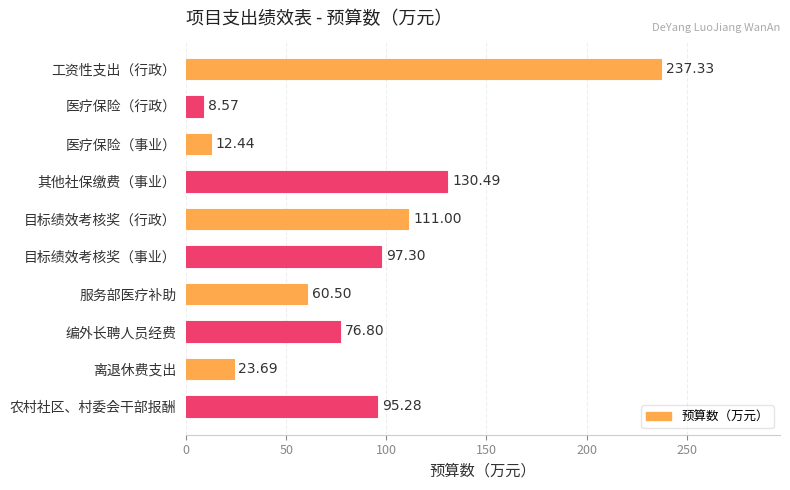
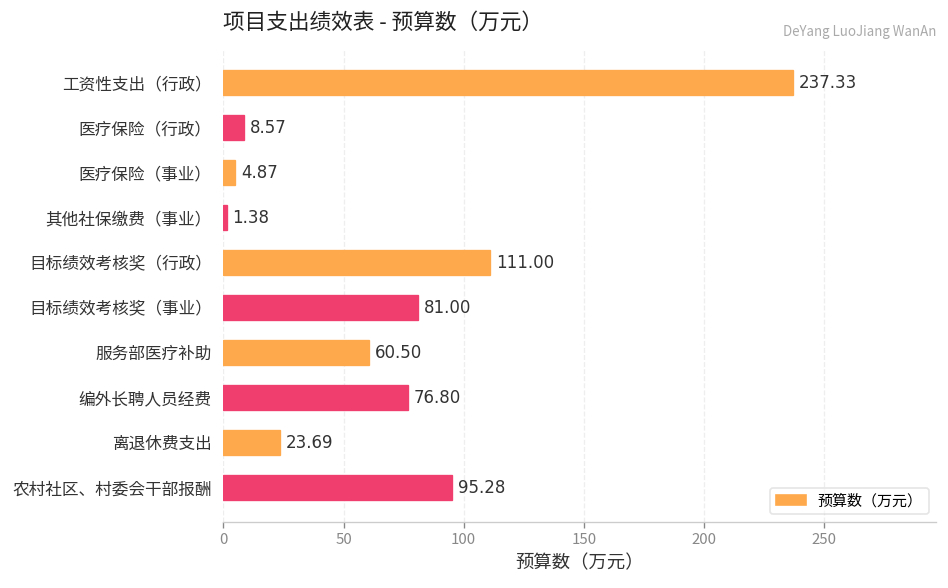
  {
    "工资性支出（行政）": 237.33,
    "医疗保险（行政）": 8.57,
-   "医疗保险（事业）": 12.44,
-   "其他社保缴费（事业）": 130.49,
+   "医疗保险（事业）": 4.87,
+   "其他社保缴费（事业）": 1.38,
    "目标绩效考核奖（行政）": 111.00,
-   "目标绩效考核奖（事业）": 97.30,
+   "目标绩效考核奖（事业）": 81.00,
    "服务部医疗补助": 60.50,
    "编外长聘人员经费": 76.80,
    "离退休费支出": 23.69,
    "农村社区、村委会干部报酬": 95.28
  }
